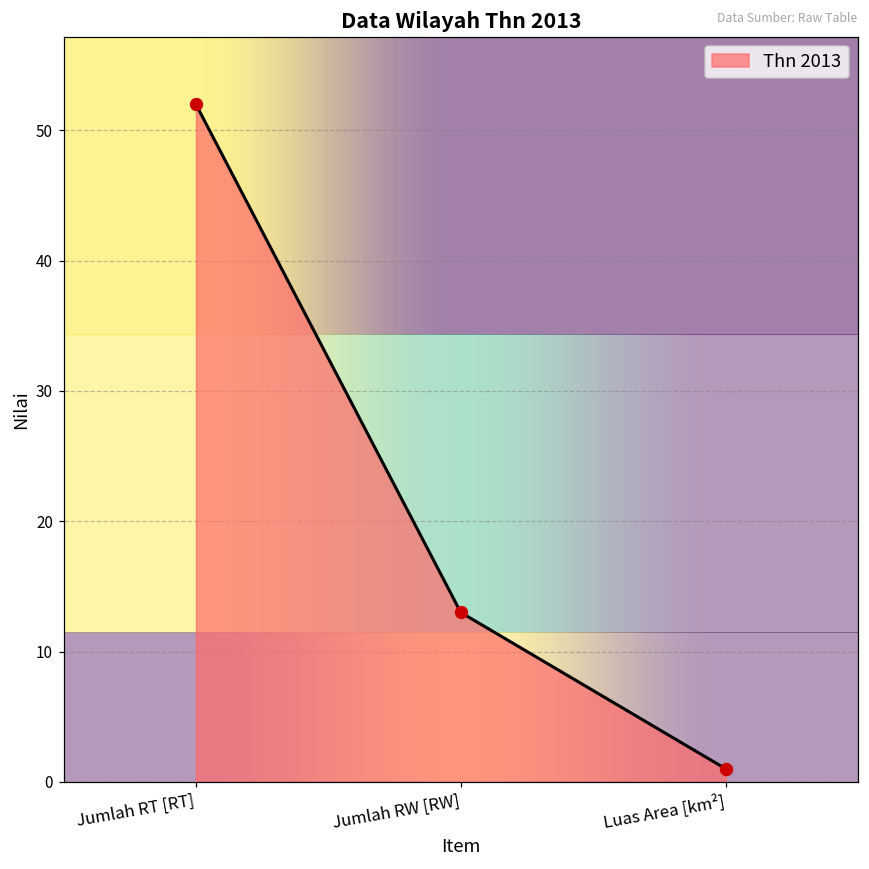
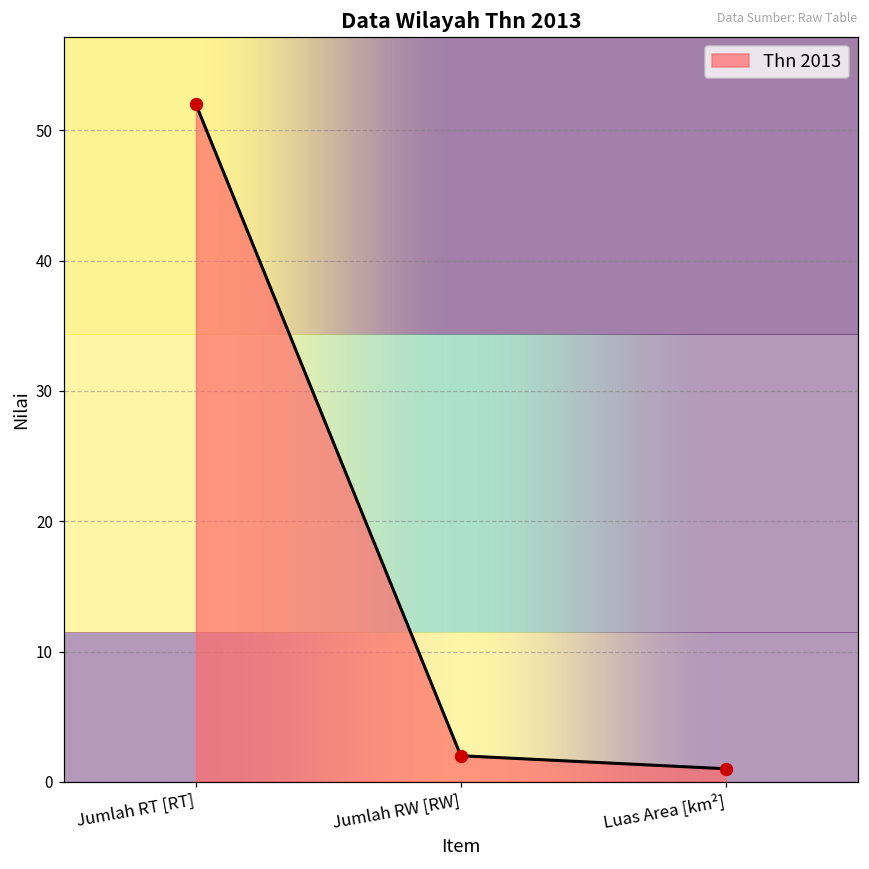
  {
    "Jumlah RT [RT]": 52,
-   "Jumlah RW [RW]": 13,
+   "Jumlah RW [RW]": 2,
    "Luas Area [km²]": 1
  }
